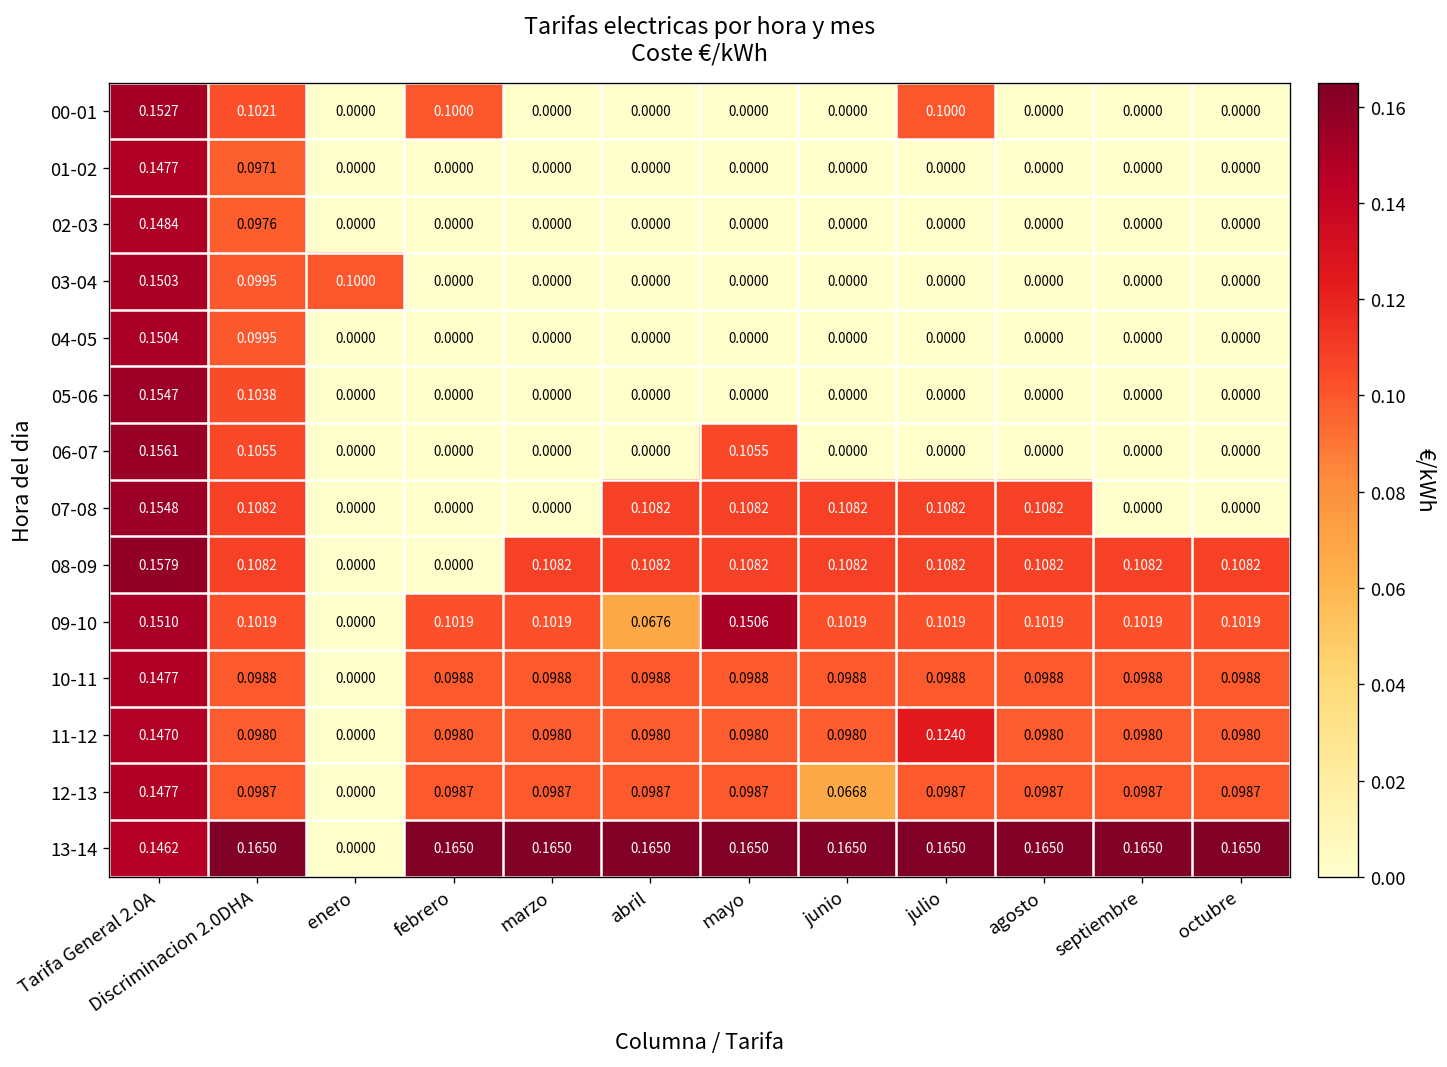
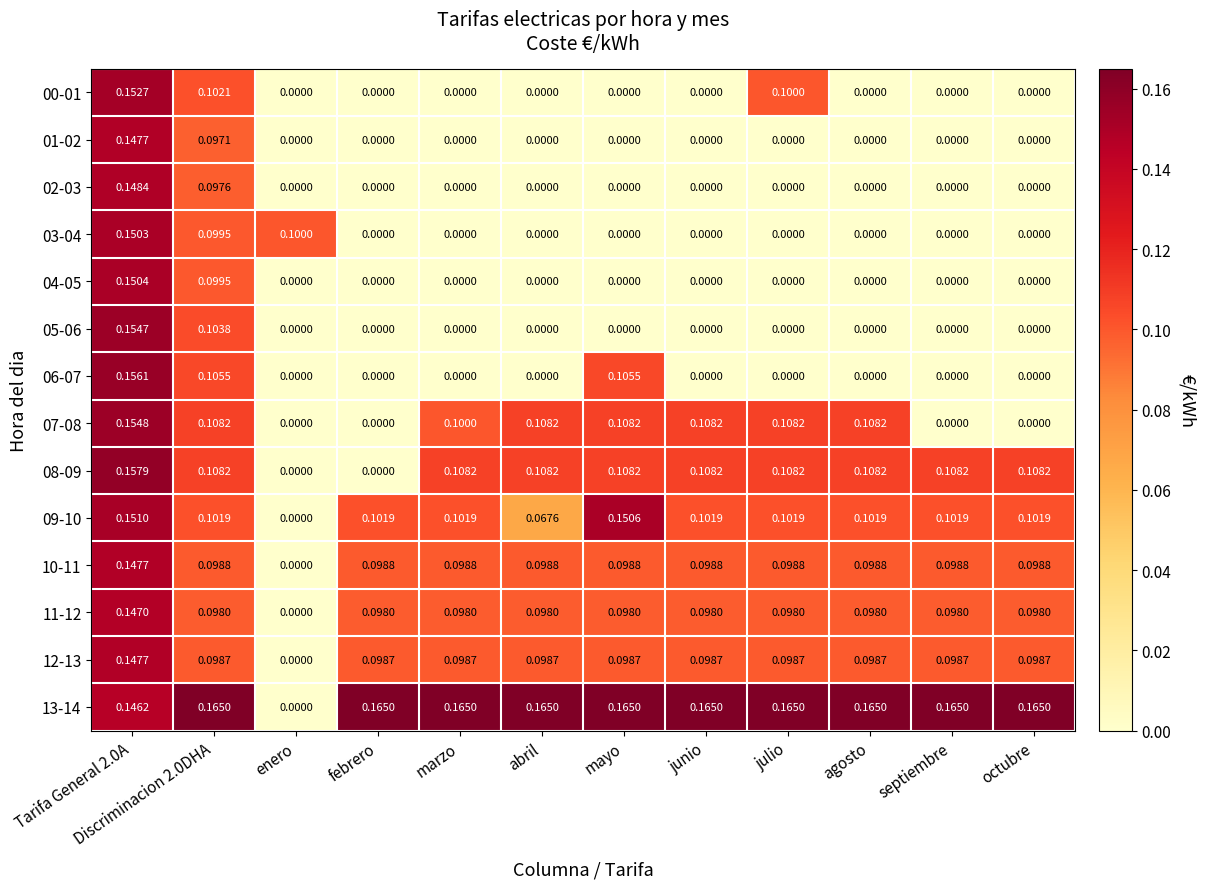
  {
    "00-01": {
      "Tarifa General 2.0A": 0.1527,
      "Discriminacion 2.0DHA": 0.1021,
      "enero": 0.0000,
-     "febrero": 0.1000,
+     "febrero": 0.0000,
      "marzo": 0.0000,
      "abril": 0.0000,
      "mayo": 0.0000,
      "junio": 0.0000,
      "julio": 0.1000,
      "agosto": 0.0000,
      "septiembre": 0.0000,
      "octubre": 0.0000
    },
    "01-02": {
      "Tarifa General 2.0A": 0.1477,
      "Discriminacion 2.0DHA": 0.0971,
      "enero": 0.0000,
      "febrero": 0.0000,
      "marzo": 0.0000,
      "abril": 0.0000,
      "mayo": 0.0000,
      "junio": 0.0000,
      "julio": 0.0000,
      "agosto": 0.0000,
      "septiembre": 0.0000,
      "octubre": 0.0000
    },
    "02-03": {
      "Tarifa General 2.0A": 0.1484,
      "Discriminacion 2.0DHA": 0.0976,
      "enero": 0.0000,
      "febrero": 0.0000,
      "marzo": 0.0000,
      "abril": 0.0000,
      "mayo": 0.0000,
      "junio": 0.0000,
      "julio": 0.0000,
      "agosto": 0.0000,
      "septiembre": 0.0000,
      "octubre": 0.0000
    },
    "03-04": {
      "Tarifa General 2.0A": 0.1503,
      "Discriminacion 2.0DHA": 0.0995,
      "enero": 0.1000,
      "febrero": 0.0000,
      "marzo": 0.0000,
      "abril": 0.0000,
      "mayo": 0.0000,
      "junio": 0.0000,
      "julio": 0.0000,
      "agosto": 0.0000,
      "septiembre": 0.0000,
      "octubre": 0.0000
    },
    "04-05": {
      "Tarifa General 2.0A": 0.1504,
      "Discriminacion 2.0DHA": 0.0995,
      "enero": 0.0000,
      "febrero": 0.0000,
      "marzo": 0.0000,
      "abril": 0.0000,
      "mayo": 0.0000,
      "junio": 0.0000,
      "julio": 0.0000,
      "agosto": 0.0000,
      "septiembre": 0.0000,
      "octubre": 0.0000
    },
    "05-06": {
      "Tarifa General 2.0A": 0.1547,
      "Discriminacion 2.0DHA": 0.1038,
      "enero": 0.0000,
      "febrero": 0.0000,
      "marzo": 0.0000,
      "abril": 0.0000,
      "mayo": 0.0000,
      "junio": 0.0000,
      "julio": 0.0000,
      "agosto": 0.0000,
      "septiembre": 0.0000,
      "octubre": 0.0000
    },
    "06-07": {
      "Tarifa General 2.0A": 0.1561,
      "Discriminacion 2.0DHA": 0.1055,
      "enero": 0.0000,
      "febrero": 0.0000,
      "marzo": 0.0000,
      "abril": 0.0000,
      "mayo": 0.1055,
      "junio": 0.0000,
      "julio": 0.0000,
      "agosto": 0.0000,
      "septiembre": 0.0000,
      "octubre": 0.0000
    },
    "07-08": {
      "Tarifa General 2.0A": 0.1548,
      "Discriminacion 2.0DHA": 0.1082,
      "enero": 0.0000,
      "febrero": 0.0000,
-     "marzo": 0.0000,
+     "marzo": 0.1000,
      "abril": 0.1082,
      "mayo": 0.1082,
      "junio": 0.1082,
      "julio": 0.1082,
      "agosto": 0.1082,
      "septiembre": 0.0000,
      "octubre": 0.0000
    },
    "08-09": {
      "Tarifa General 2.0A": 0.1579,
      "Discriminacion 2.0DHA": 0.1082,
      "enero": 0.0000,
      "febrero": 0.0000,
      "marzo": 0.1082,
      "abril": 0.1082,
      "mayo": 0.1082,
      "junio": 0.1082,
      "julio": 0.1082,
      "agosto": 0.1082,
      "septiembre": 0.1082,
      "octubre": 0.1082
    },
    "09-10": {
      "Tarifa General 2.0A": 0.1510,
      "Discriminacion 2.0DHA": 0.1019,
      "enero": 0.0000,
      "febrero": 0.1019,
      "marzo": 0.1019,
      "abril": 0.0676,
      "mayo": 0.1506,
      "junio": 0.1019,
      "julio": 0.1019,
      "agosto": 0.1019,
      "septiembre": 0.1019,
      "octubre": 0.1019
    },
    "10-11": {
      "Tarifa General 2.0A": 0.1477,
      "Discriminacion 2.0DHA": 0.0988,
      "enero": 0.0000,
      "febrero": 0.0988,
      "marzo": 0.0988,
      "abril": 0.0988,
      "mayo": 0.0988,
      "junio": 0.0988,
      "julio": 0.0988,
      "agosto": 0.0988,
      "septiembre": 0.0988,
      "octubre": 0.0988
    },
    "11-12": {
      "Tarifa General 2.0A": 0.1470,
      "Discriminacion 2.0DHA": 0.0980,
      "enero": 0.0000,
      "febrero": 0.0980,
      "marzo": 0.0980,
      "abril": 0.0980,
      "mayo": 0.0980,
      "junio": 0.0980,
-     "julio": 0.1240,
+     "julio": 0.0980,
      "agosto": 0.0980,
      "septiembre": 0.0980,
      "octubre": 0.0980
    },
    "12-13": {
      "Tarifa General 2.0A": 0.1477,
      "Discriminacion 2.0DHA": 0.0987,
      "enero": 0.0000,
      "febrero": 0.0987,
      "marzo": 0.0987,
      "abril": 0.0987,
      "mayo": 0.0987,
-     "junio": 0.0668,
+     "junio": 0.0987,
      "julio": 0.0987,
      "agosto": 0.0987,
      "septiembre": 0.0987,
      "octubre": 0.0987
    },
    "13-14": {
      "Tarifa General 2.0A": 0.1462,
      "Discriminacion 2.0DHA": 0.1650,
      "enero": 0.0000,
      "febrero": 0.1650,
      "marzo": 0.1650,
      "abril": 0.1650,
      "mayo": 0.1650,
      "junio": 0.1650,
      "julio": 0.1650,
      "agosto": 0.1650,
      "septiembre": 0.1650,
      "octubre": 0.1650
    }
  }
